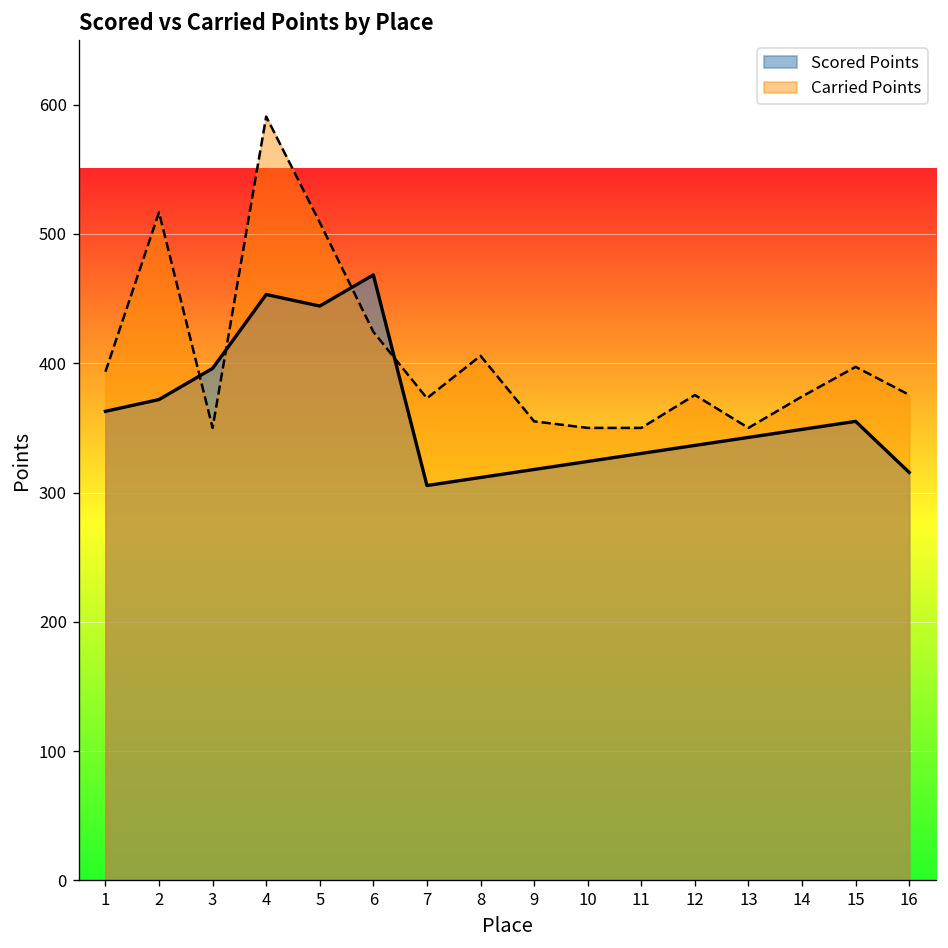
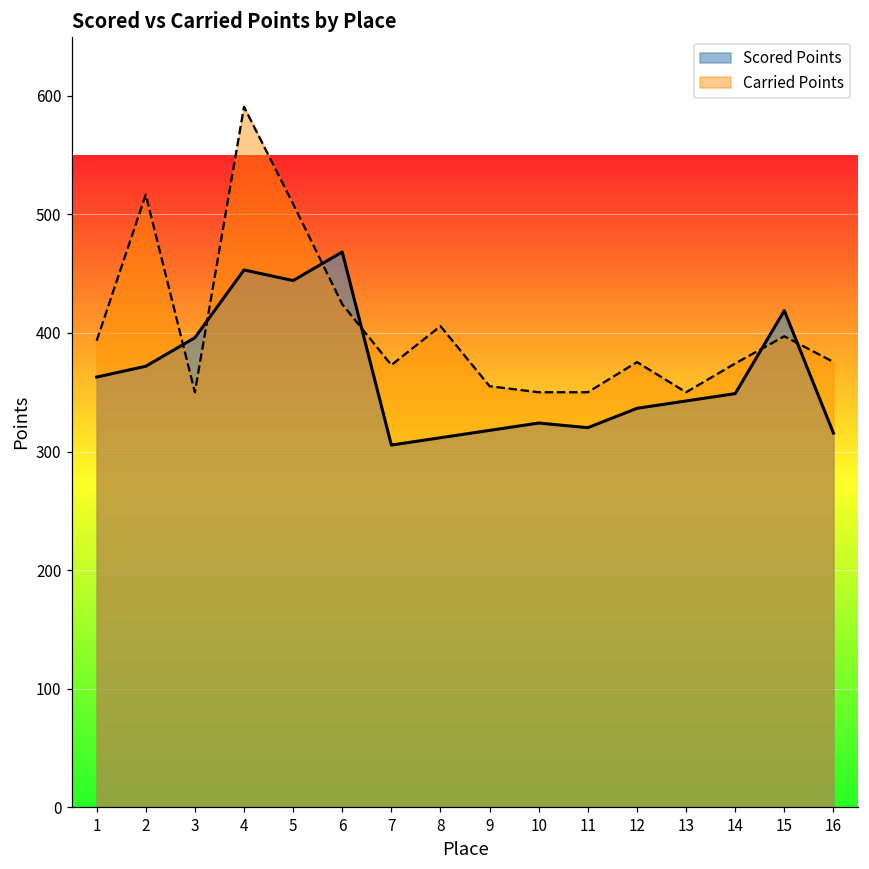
  {
    "Scored Points": {
      "1": 363,
      "2": 372,
      "3": 396,
      "4": 453,
      "5": 444,
      "6": 468,
      "7": 305,
      "8": 312,
      "9": 318,
      "10": 324,
-     "11": 330,
+     "11": 320,
      "12": 336,
      "13": 343,
      "14": 349,
-     "15": 355,
+     "15": 419,
      "16": 316
    },
    "Carried Points": {
      "1": 393,
      "2": 517,
      "3": 350,
      "4": 591,
      "5": 509,
      "6": 424,
      "7": 373,
      "8": 406,
      "9": 355,
      "10": 350,
      "11": 350,
      "12": 375,
      "13": 350,
      "14": 374,
      "15": 397,
      "16": 376
    }
  }
